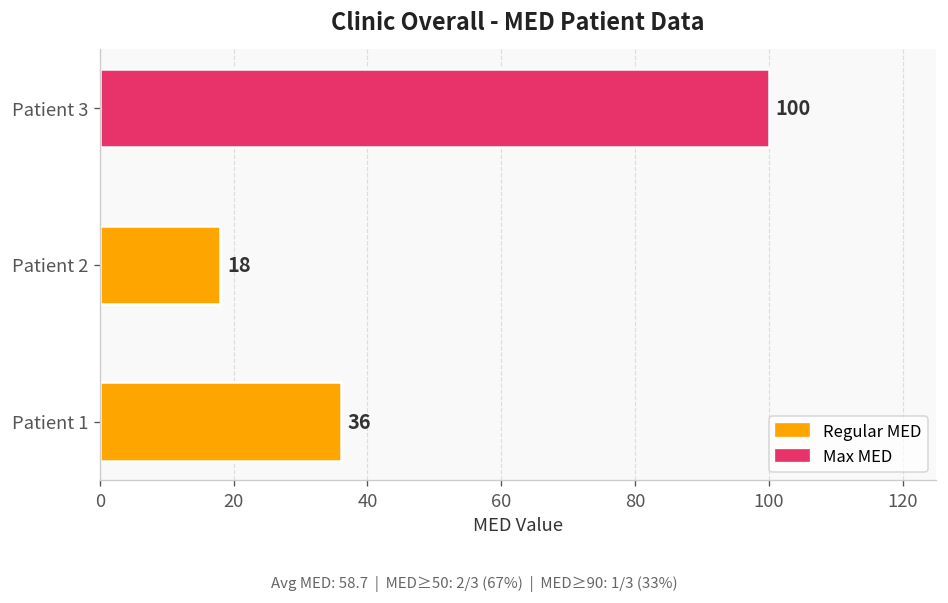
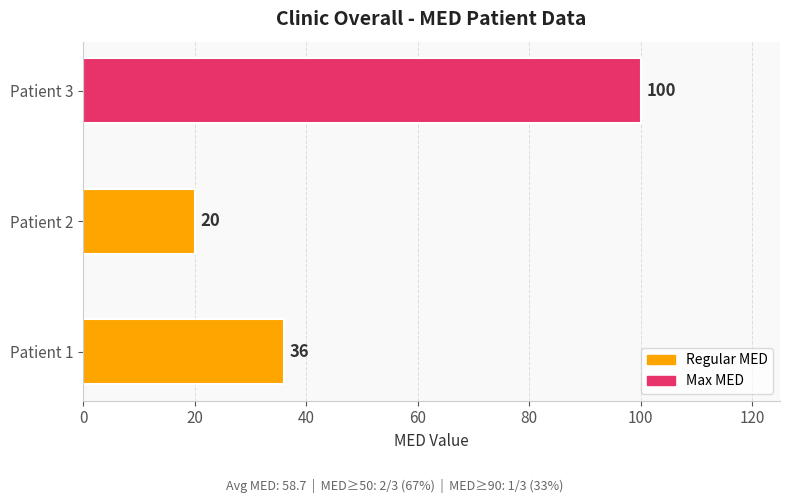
  {
    "Patient 3": 100,
-   "Patient 2": 18,
+   "Patient 2": 20,
    "Patient 1": 36
  }
